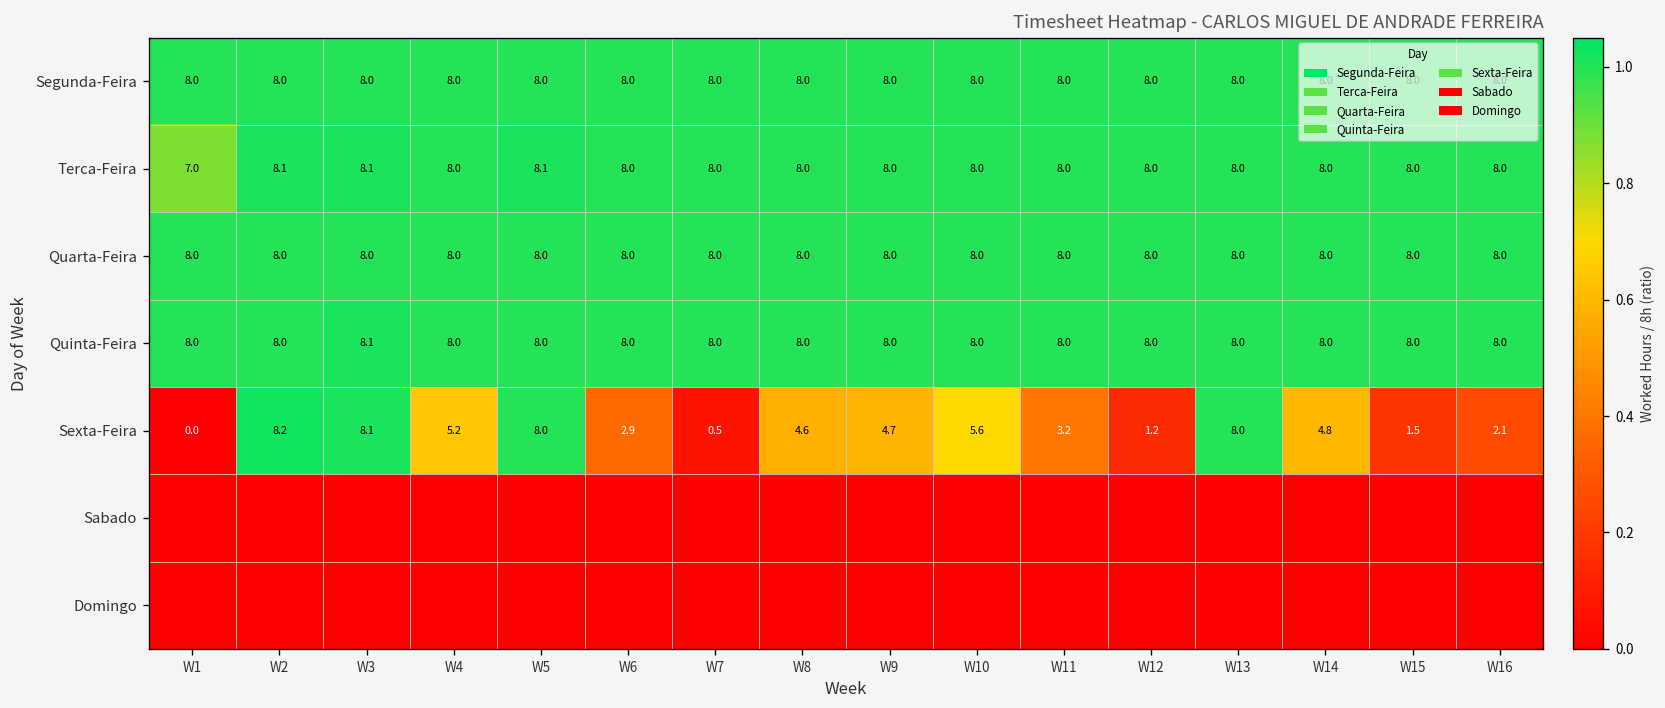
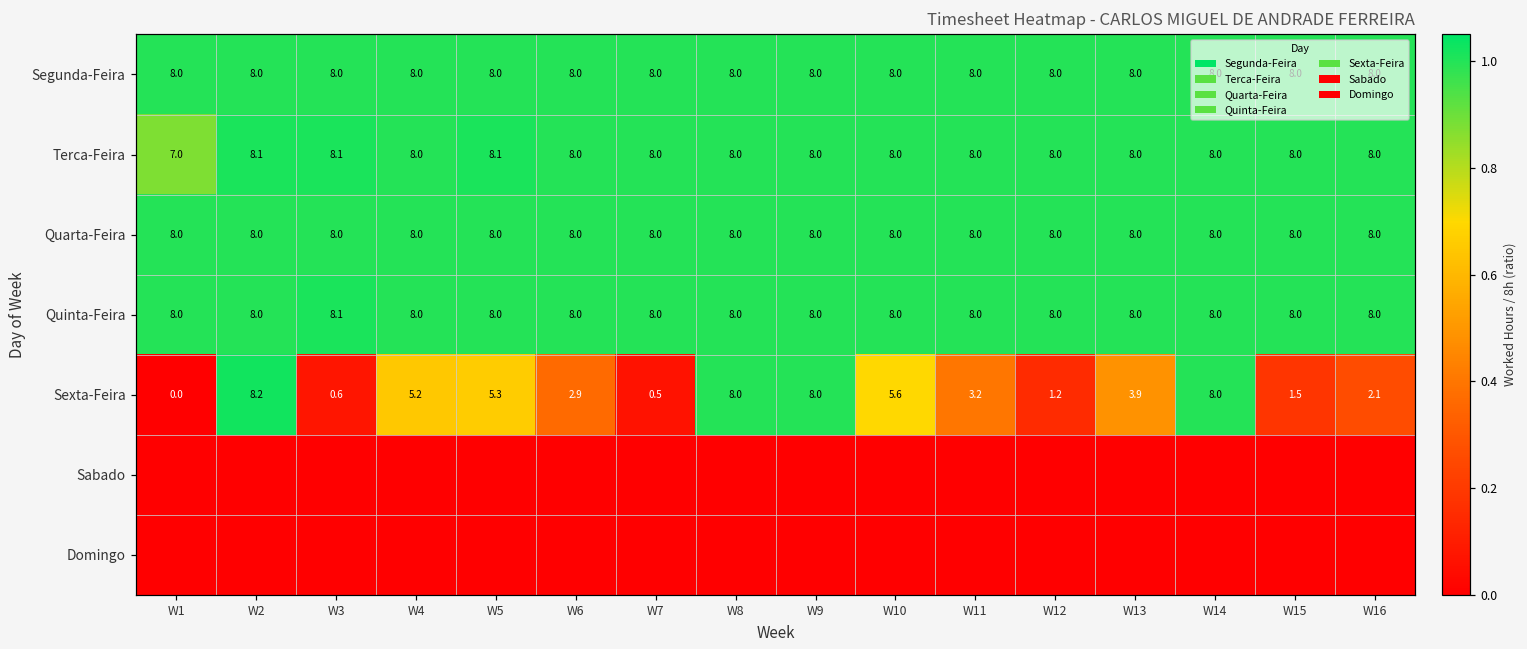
  {
    "Segunda-Feira": {
      "W1": 8.0,
      "W2": 8.0,
      "W3": 8.0,
      "W4": 8.0,
      "W5": 8.0,
      "W6": 8.0,
      "W7": 8.0,
      "W8": 8.0,
      "W9": 8.0,
      "W10": 8.0,
      "W11": 8.0,
      "W12": 8.0,
      "W13": 8.0
    },
    "Terca-Feira": {
      "W1": 7.0,
      "W2": 8.1,
      "W3": 8.1,
      "W4": 8.0,
      "W5": 8.1,
      "W6": 8.0,
      "W7": 8.0,
      "W8": 8.0,
      "W9": 8.0,
      "W10": 8.0,
      "W11": 8.0,
      "W12": 8.0,
      "W13": 8.0,
      "W14": 8.0,
      "W15": 8.0,
      "W16": 8.0
    },
    "Quarta-Feira": {
      "W1": 8.0,
      "W2": 8.0,
      "W3": 8.0,
      "W4": 8.0,
      "W5": 8.0,
      "W6": 8.0,
      "W7": 8.0,
      "W8": 8.0,
      "W9": 8.0,
      "W10": 8.0,
      "W11": 8.0,
      "W12": 8.0,
      "W13": 8.0,
      "W14": 8.0,
      "W15": 8.0,
      "W16": 8.0
    },
    "Quinta-Feira": {
      "W1": 8.0,
      "W2": 8.0,
      "W3": 8.1,
      "W4": 8.0,
      "W5": 8.0,
      "W6": 8.0,
      "W7": 8.0,
      "W8": 8.0,
      "W9": 8.0,
      "W10": 8.0,
      "W11": 8.0,
      "W12": 8.0,
      "W13": 8.0,
      "W14": 8.0,
      "W15": 8.0,
      "W16": 8.0
    },
    "Sexta-Feira": {
      "W1": 0.0,
      "W2": 8.2,
-     "W3": 8.1,
+     "W3": 0.6,
      "W4": 5.2,
-     "W5": 8.0,
+     "W5": 5.3,
      "W6": 2.9,
      "W7": 0.5,
-     "W8": 4.6,
-     "W9": 4.7,
+     "W8": 8.0,
+     "W9": 8.0,
      "W10": 5.6,
      "W11": 3.2,
      "W12": 1.2,
-     "W13": 8.0,
-     "W14": 4.8,
+     "W13": 3.9,
+     "W14": 8.0,
      "W15": 1.5,
      "W16": 2.1
    }
  }
